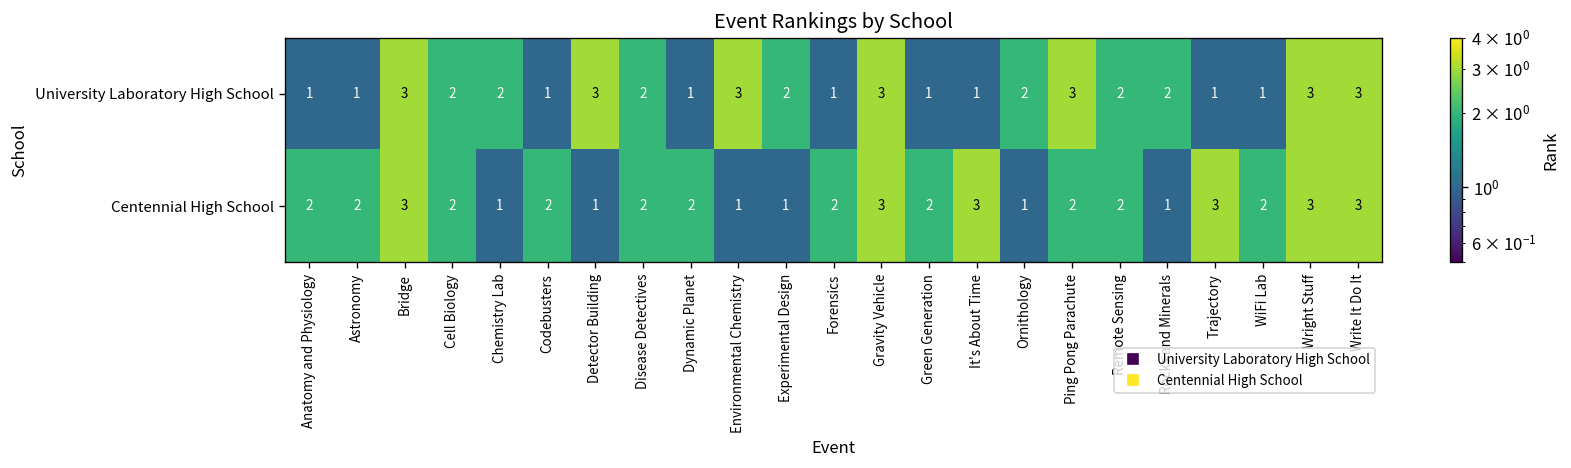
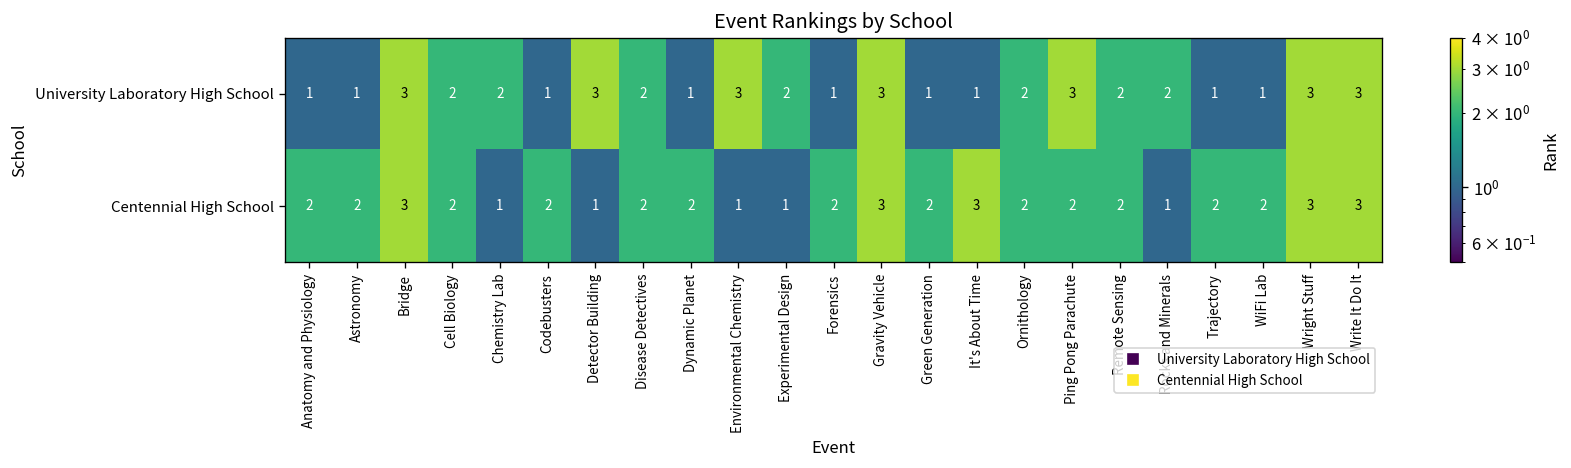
  {
    "University Laboratory High School": {
      "Anatomy and Physiology": 1,
      "Astronomy": 1,
      "Bridge": 3,
      "Cell Biology": 2,
      "Chemistry Lab": 2,
      "Codebusters": 1,
      "Detector Building": 3,
      "Disease Detectives": 2,
      "Dynamic Planet": 1,
      "Environmental Chemistry": 3,
      "Experimental Design": 2,
      "Forensics": 1,
      "Gravity Vehicle": 3,
      "Green Generation": 1,
      "It's About Time": 1,
      "Ornithology": 2,
      "Ping Pong Parachute": 3,
      "Remote Sensing": 2,
      "Rocks and Minerals": 2,
      "Trajectory": 1,
      "WiFi Lab": 1,
      "Wright Stuff": 3,
      "Write It Do It": 3
    },
    "Centennial High School": {
      "Anatomy and Physiology": 2,
      "Astronomy": 2,
      "Bridge": 3,
      "Cell Biology": 2,
      "Chemistry Lab": 1,
      "Codebusters": 2,
      "Detector Building": 1,
      "Disease Detectives": 2,
      "Dynamic Planet": 2,
      "Environmental Chemistry": 1,
      "Experimental Design": 1,
      "Forensics": 2,
      "Gravity Vehicle": 3,
      "Green Generation": 2,
      "It's About Time": 3,
-     "Ornithology": 1,
+     "Ornithology": 2,
      "Ping Pong Parachute": 2,
      "Remote Sensing": 2,
      "Rocks and Minerals": 1,
-     "Trajectory": 3,
+     "Trajectory": 2,
      "WiFi Lab": 2,
      "Wright Stuff": 3,
      "Write It Do It": 3
    }
  }
